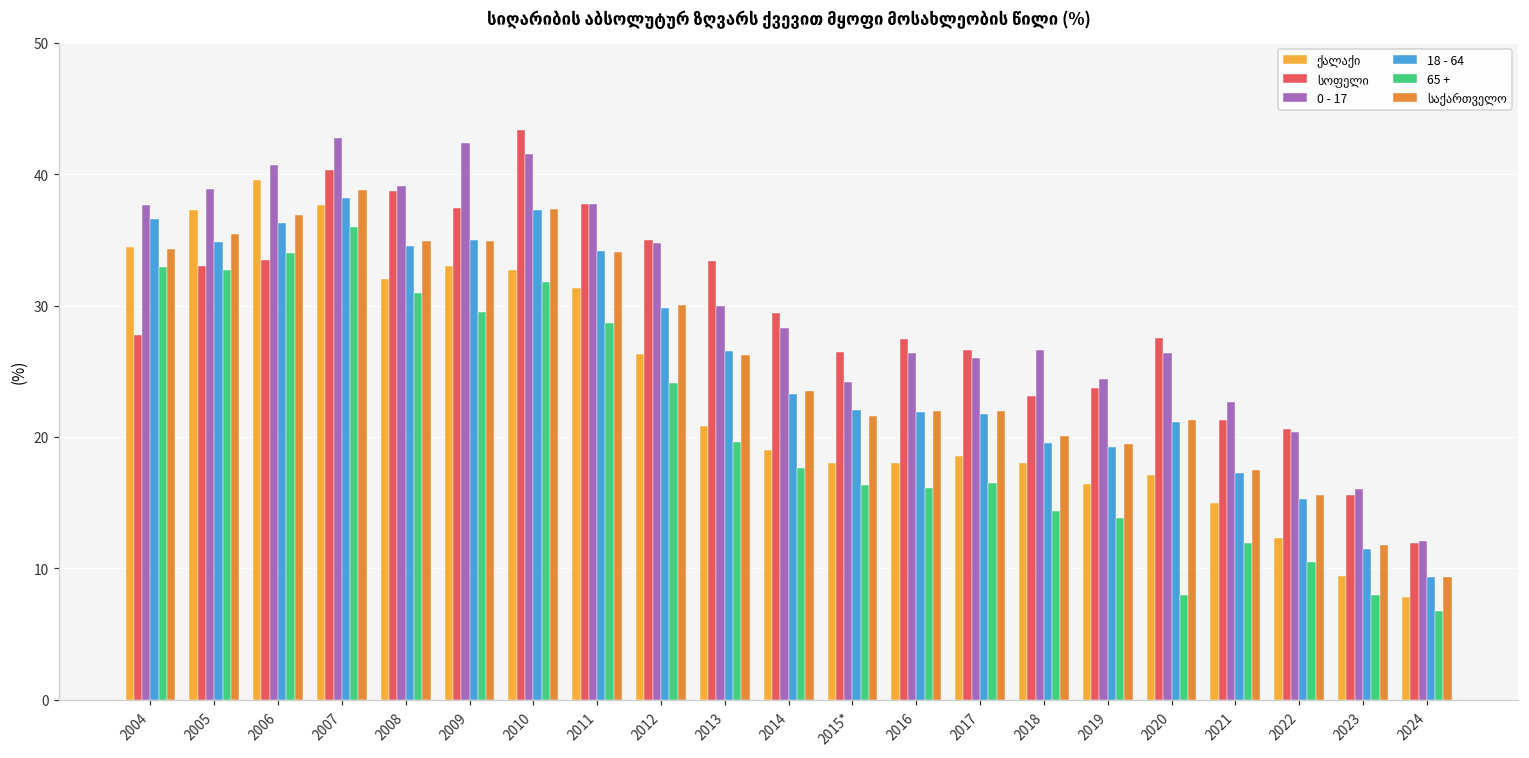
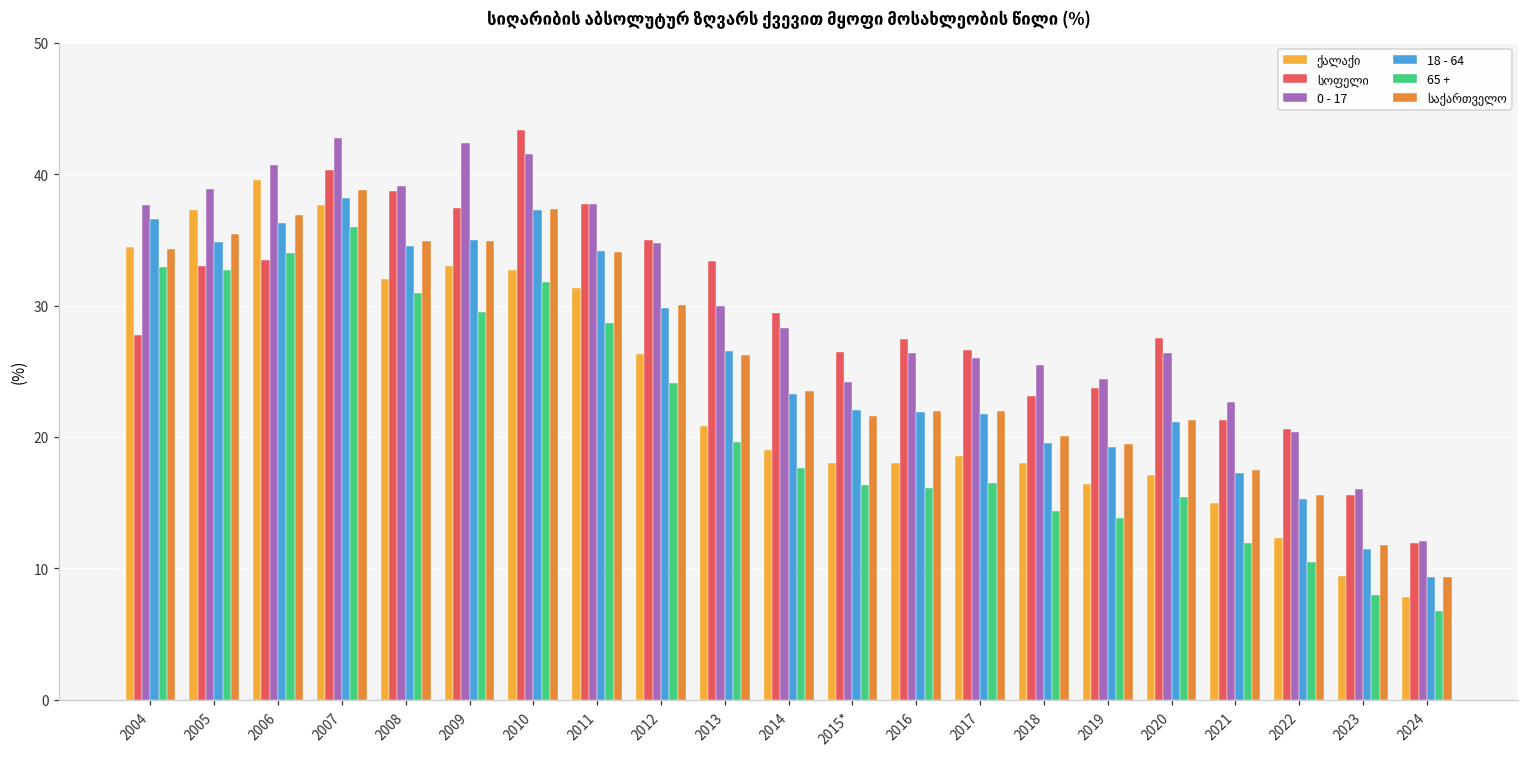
  {
    "სოფელი": {
      "2004": 27.8,
      "2005": 33.0,
      "2006": 33.5,
      "2007": 40.3,
      "2008": 38.7,
      "2009": 37.5,
      "2010": 43.3,
      "2011": 37.7,
      "2012": 35.0,
      "2013": 33.4,
      "2014": 29.4,
      "2015*": 26.4,
      "2016": 27.4,
      "2017": 26.6,
      "2018": 23.1,
      "2019": 23.7,
      "2020": 27.5,
      "2021": 21.3,
      "2022": 20.6,
      "2023": 15.6,
      "2024": 11.9
    },
    "0 - 17": {
      "2004": 37.7,
      "2005": 38.9,
      "2006": 40.7,
      "2007": 42.7,
      "2008": 39.1,
      "2009": 42.4,
      "2010": 41.5,
      "2011": 37.7,
      "2012": 34.7,
      "2013": 29.9,
      "2014": 28.3,
      "2015*": 24.2,
      "2016": 26.4,
      "2017": 26.0,
-     "2018": 26.6,
+     "2018": 25.5,
      "2019": 24.4,
      "2020": 26.4,
      "2021": 22.7,
      "2022": 20.4,
      "2023": 16.0,
      "2024": 12.1
    },
    "18 - 64": {
      "2004": 36.6,
      "2005": 34.9,
      "2006": 36.3,
      "2007": 38.2,
      "2008": 34.5,
      "2009": 35.0,
      "2010": 37.3,
      "2011": 34.2,
      "2012": 29.8,
      "2013": 26.5,
      "2014": 23.3,
      "2015*": 22.0,
      "2016": 21.9,
      "2017": 21.7,
      "2018": 19.5,
      "2019": 19.2,
      "2020": 21.2,
      "2021": 17.3,
      "2022": 15.3,
      "2023": 11.5,
      "2024": 9.3
    },
    "65 +": {
      "2004": 32.9,
      "2005": 32.7,
      "2006": 34.0,
      "2007": 36.0,
      "2008": 31.0,
      "2009": 29.5,
      "2010": 31.8,
      "2011": 28.6,
      "2012": 24.1,
      "2013": 19.6,
      "2014": 17.6,
      "2015*": 16.4,
      "2016": 16.1,
      "2017": 16.5,
      "2018": 14.4,
      "2019": 13.8,
-     "2020": 8.0,
+     "2020": 15.4,
      "2021": 11.9,
      "2022": 10.5,
      "2023": 8.0,
      "2024": 6.7
    }
  }
